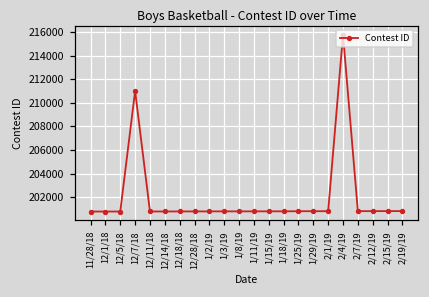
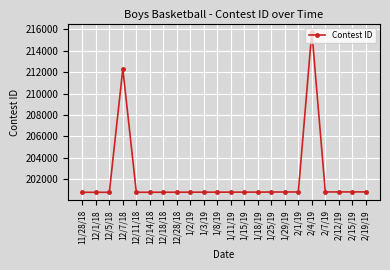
  {
    "11/28/18": 200800,
    "12/1/18": 200800,
    "12/5/18": 200800,
-   "12/7/18": 211000,
+   "12/7/18": 212300,
    "12/11/18": 200800,
    "12/14/18": 200800,
    "12/18/18": 200800,
    "12/28/18": 200800,
    "1/2/19": 200800,
    "1/3/19": 200800,
    "1/8/19": 200800,
    "1/11/19": 200800,
    "1/15/19": 200800,
    "1/18/19": 200800,
    "1/25/19": 200800,
    "1/29/19": 200800,
    "2/1/19": 200800,
    "2/7/19": 200800,
    "2/12/19": 200800,
    "2/15/19": 200800,
    "2/19/19": 200800
  }
